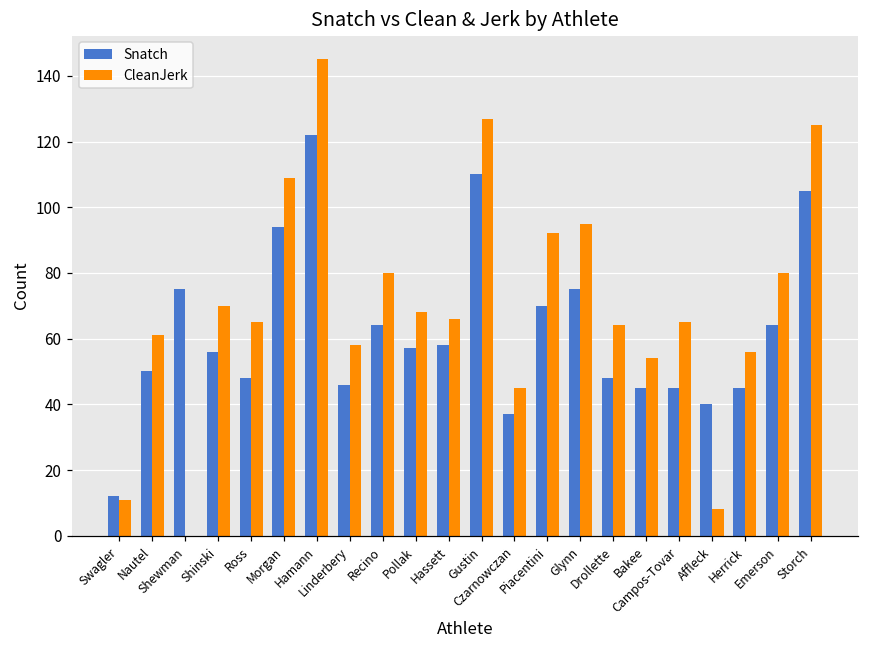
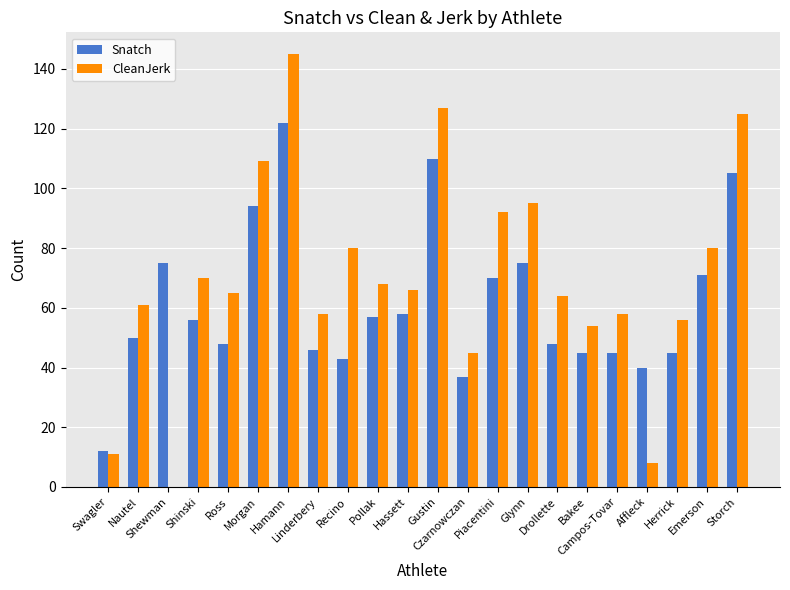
  {
    "Snatch": {
      "Swagler": 12,
      "Nautel": 50,
      "Shewman": 75,
      "Shinski": 56,
      "Ross": 48,
      "Morgan": 94,
      "Hamann": 122,
      "Linderbery": 46,
-     "Recino": 64,
+     "Recino": 43,
      "Pollak": 57,
      "Hassett": 58,
      "Gustin": 110,
      "Czarnowczan": 37,
      "Piacentini": 70,
      "Glynn": 75,
      "Drollette": 48,
      "Bakee": 45,
      "Campos-Tovar": 45,
      "Affleck": 40,
      "Herrick": 45,
-     "Emerson": 64,
+     "Emerson": 71,
      "Storch": 105
    },
    "CleanJerk": {
      "Swagler": 11,
      "Nautel": 61,
      "Shewman": 0,
      "Shinski": 70,
      "Ross": 65,
      "Morgan": 109,
      "Hamann": 145,
      "Linderbery": 58,
      "Recino": 80,
      "Pollak": 68,
      "Hassett": 66,
      "Gustin": 127,
      "Czarnowczan": 45,
      "Piacentini": 92,
      "Glynn": 95,
      "Drollette": 64,
      "Bakee": 54,
-     "Campos-Tovar": 65,
+     "Campos-Tovar": 58,
      "Affleck": 8,
      "Herrick": 56,
      "Emerson": 80,
      "Storch": 125
    }
  }
